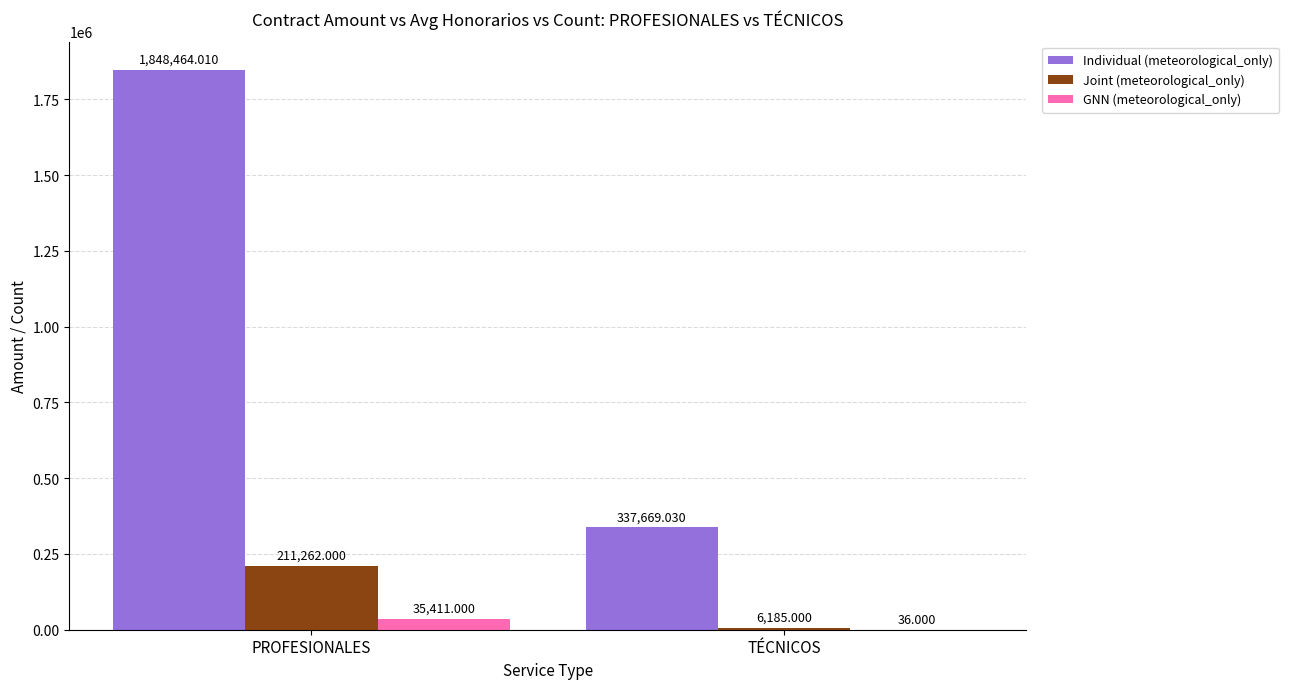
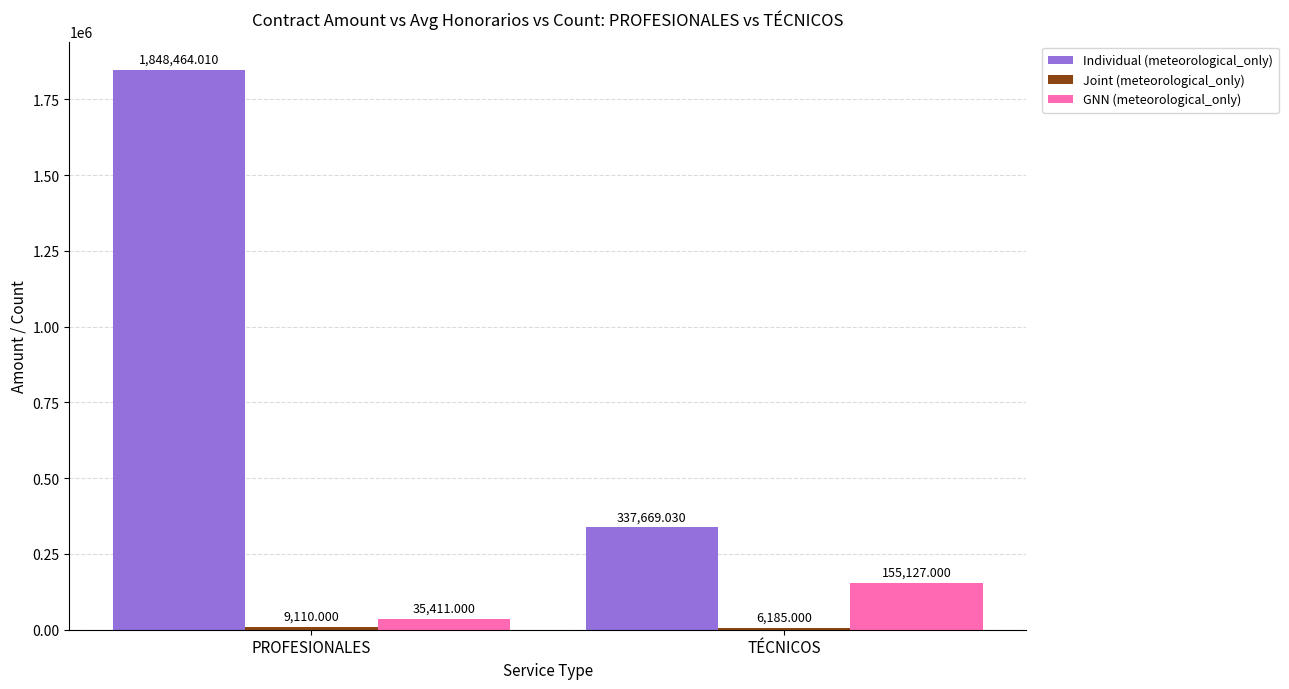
  {
    "Individual (meteorological_only)": {
      "PROFESIONALES": "1,848,464.010",
      "TÉCNICOS": "337,669.030"
    },
    "Joint (meteorological_only)": {
-     "PROFESIONALES": "211,262.000",
+     "PROFESIONALES": "9,110.000",
      "TÉCNICOS": "6,185.000"
    },
    "GNN (meteorological_only)": {
      "PROFESIONALES": "35,411.000",
-     "TÉCNICOS": "36.000"
+     "TÉCNICOS": "155,127.000"
    }
  }
